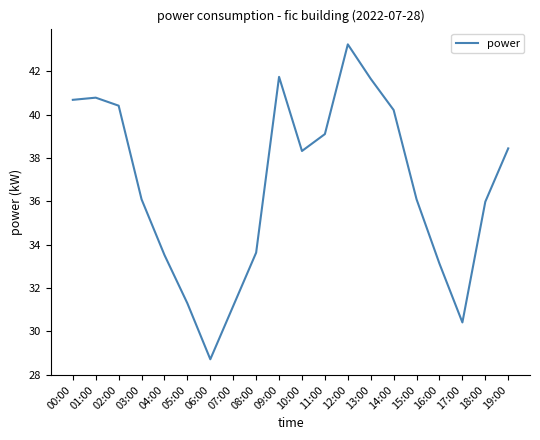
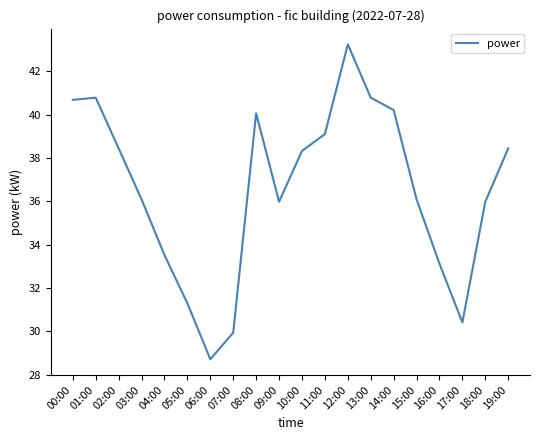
  {
    "00:00": 40.7,
    "01:00": 40.8,
-   "02:00": 40.4,
+   "02:00": 38.4,
    "03:00": 36.1,
    "04:00": 33.5,
    "05:00": 31.3,
    "06:00": 28.7,
-   "07:00": 31.2,
-   "08:00": 33.6,
-   "09:00": 41.7,
+   "07:00": 29.9,
+   "08:00": 40.1,
+   "09:00": 36.0,
    "10:00": 38.3,
    "11:00": 39.1,
    "12:00": 43.2,
-   "13:00": 41.7,
+   "13:00": 40.8,
    "14:00": 40.2,
    "15:00": 36.1,
    "16:00": 33.1,
    "17:00": 30.4,
    "18:00": 36.0,
    "19:00": 38.4
  }
